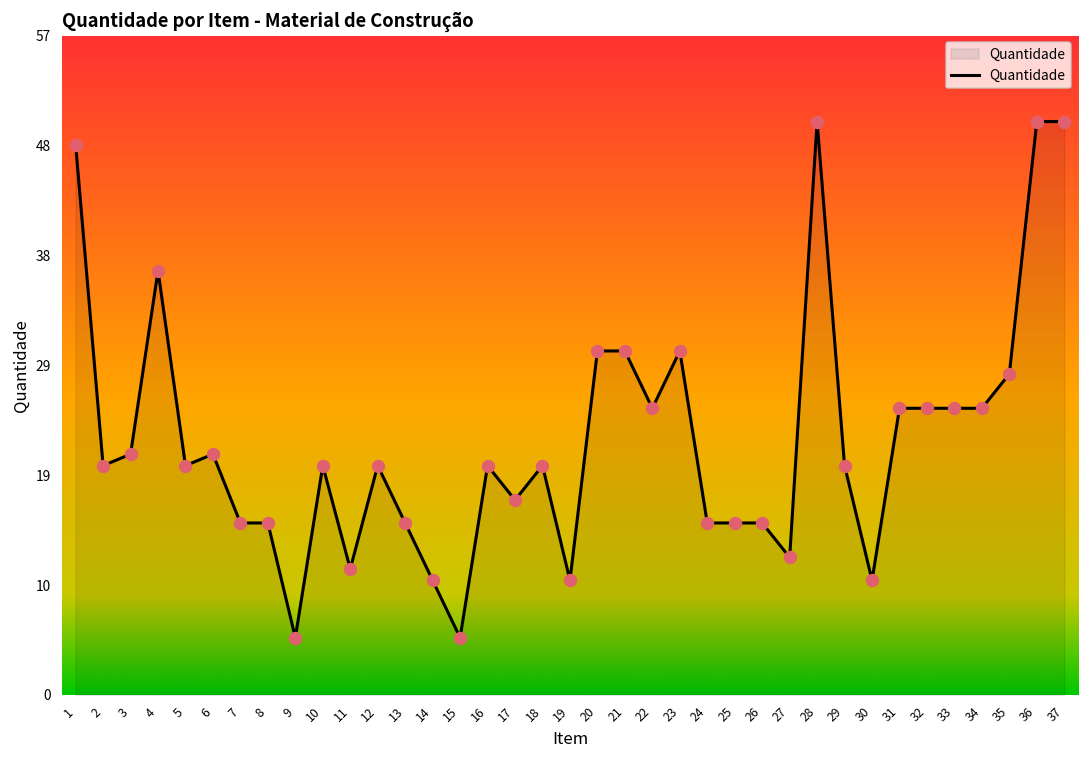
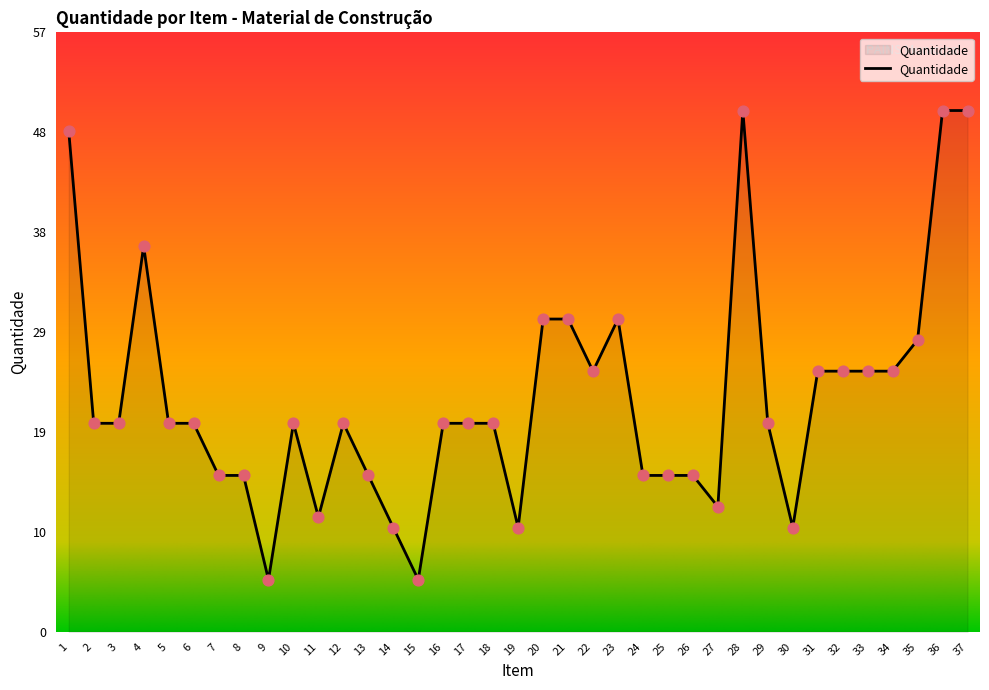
  {
    "1": 48,
    "2": 20,
-   "3": 21,
+   "3": 20,
    "4": 37,
    "5": 20,
-   "6": 21,
+   "6": 20,
    "7": 15,
    "8": 15,
    "9": 5,
    "10": 20,
    "11": 11,
    "12": 20,
    "13": 15,
    "14": 10,
    "15": 5,
    "16": 20,
-   "17": 17,
+   "17": 20,
    "18": 20,
    "19": 10,
    "20": 30,
    "21": 30,
    "22": 25,
    "23": 30,
    "24": 15,
    "25": 15,
    "26": 15,
    "27": 12,
    "28": 50,
    "29": 20,
    "30": 10,
    "31": 25,
    "32": 25,
    "33": 25,
    "34": 25,
    "35": 28,
    "36": 50,
    "37": 50
  }
